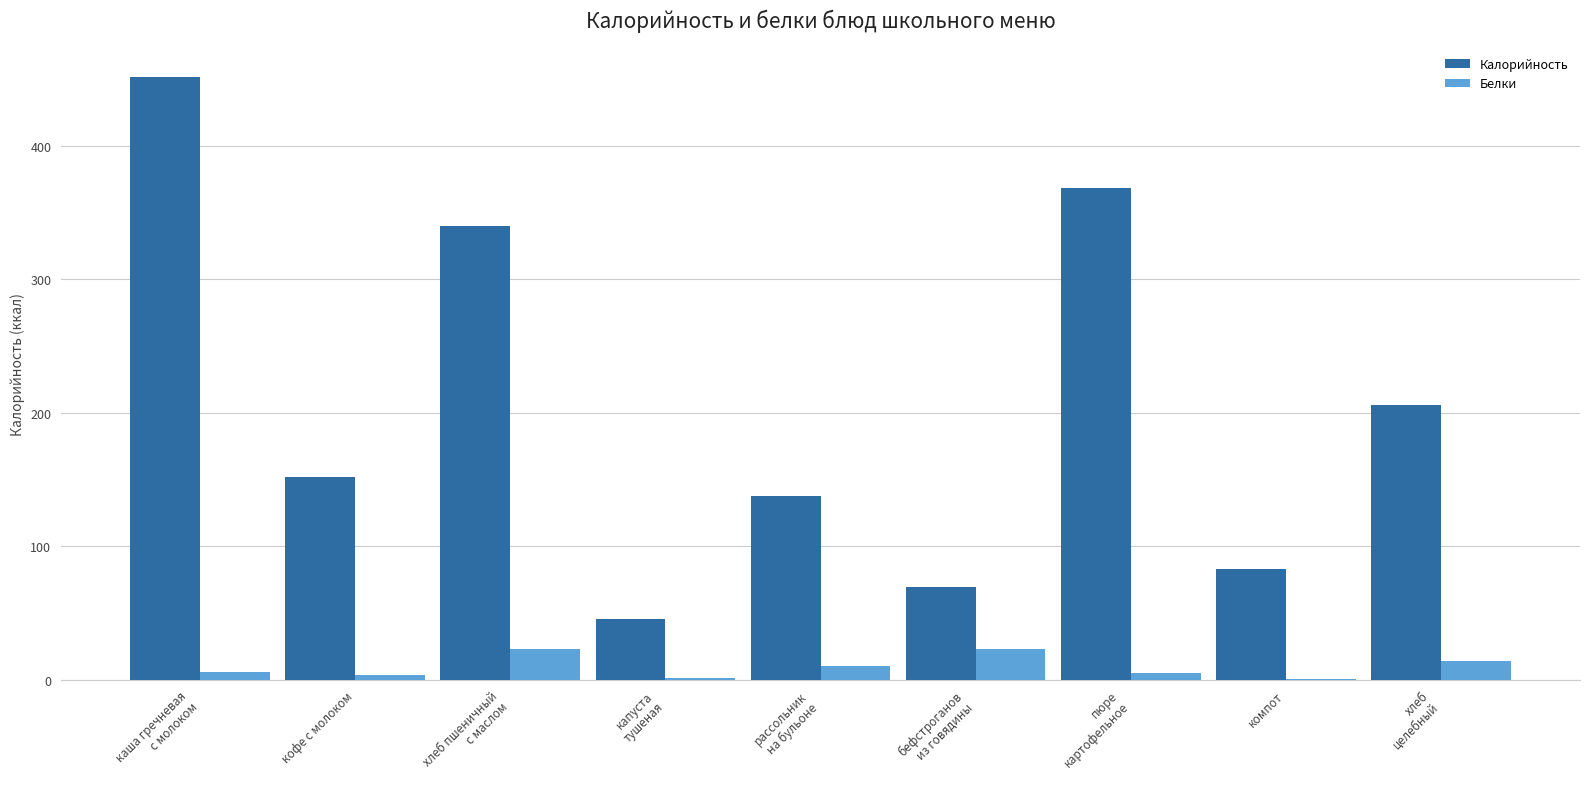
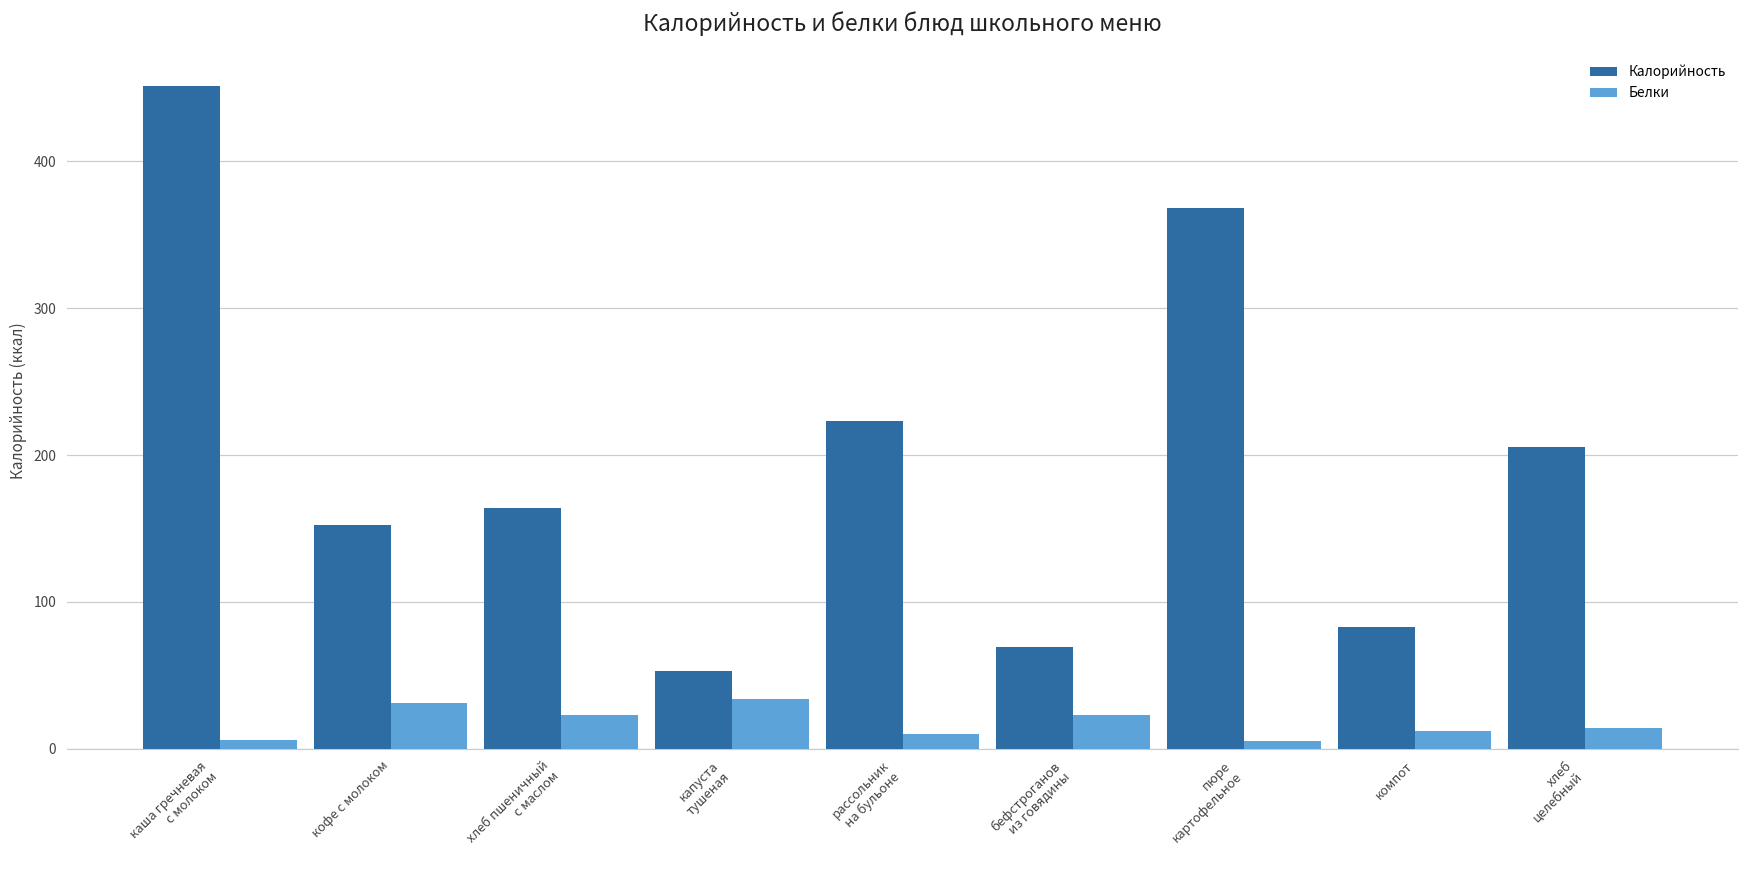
  {
    "Калорийность": {
      "каша гречневая с молоком": 452,
      "кофе с молоком": 152,
-     "хлеб пшеничный с маслом": 340,
-     "капуста тушеная": 46,
-     "рассольник на бульоне": 138,
+     "хлеб пшеничный с маслом": 164,
+     "капуста тушеная": 53,
+     "рассольник на бульоне": 223,
      "бефстроганов из говядины": 69,
      "пюре картофельное": 368,
      "компот": 83,
      "хлеб целебный": 206
    },
    "Белки": {
      "каша гречневая с молоком": 6,
-     "кофе с молоком": 4,
+     "кофе с молоком": 31,
      "хлеб пшеничный с маслом": 23,
-     "капуста тушеная": 1,
+     "капуста тушеная": 34,
      "рассольник на бульоне": 10,
      "бефстроганов из говядины": 23,
      "пюре картофельное": 5,
-     "компот": 0,
+     "компот": 12,
      "хлеб целебный": 14
    }
  }
